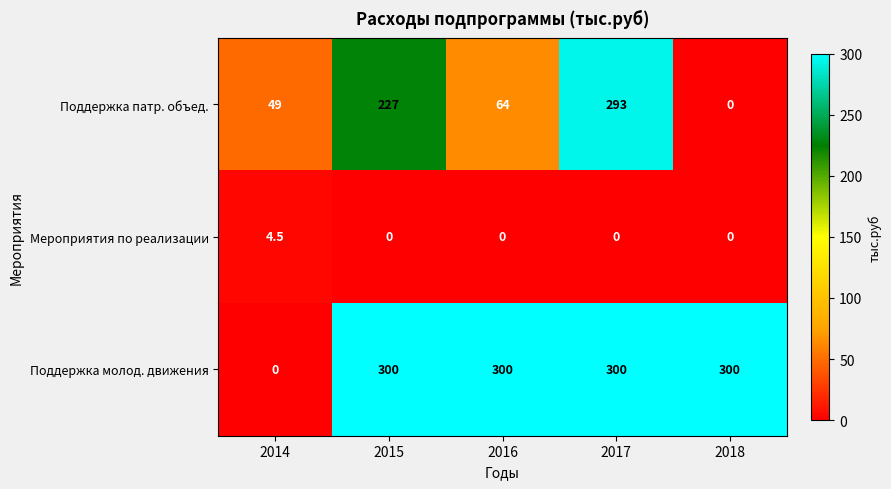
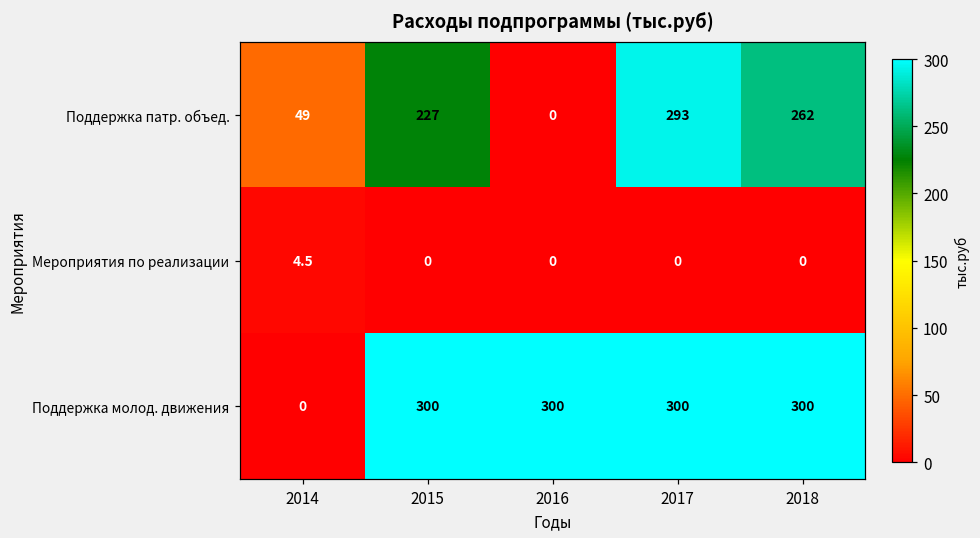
  {
    "Поддержка патр. объед.": {
      "2014": 49,
      "2015": 227,
-     "2016": 64,
+     "2016": 0,
      "2017": 293,
-     "2018": 0
+     "2018": 262
    },
    "Мероприятия по реализации": {
      "2014": 4.5,
      "2015": 0,
      "2016": 0,
      "2017": 0,
      "2018": 0
    },
    "Поддержка молод. движения": {
      "2014": 0,
      "2015": 300,
      "2016": 300,
      "2017": 300,
      "2018": 300
    }
  }
